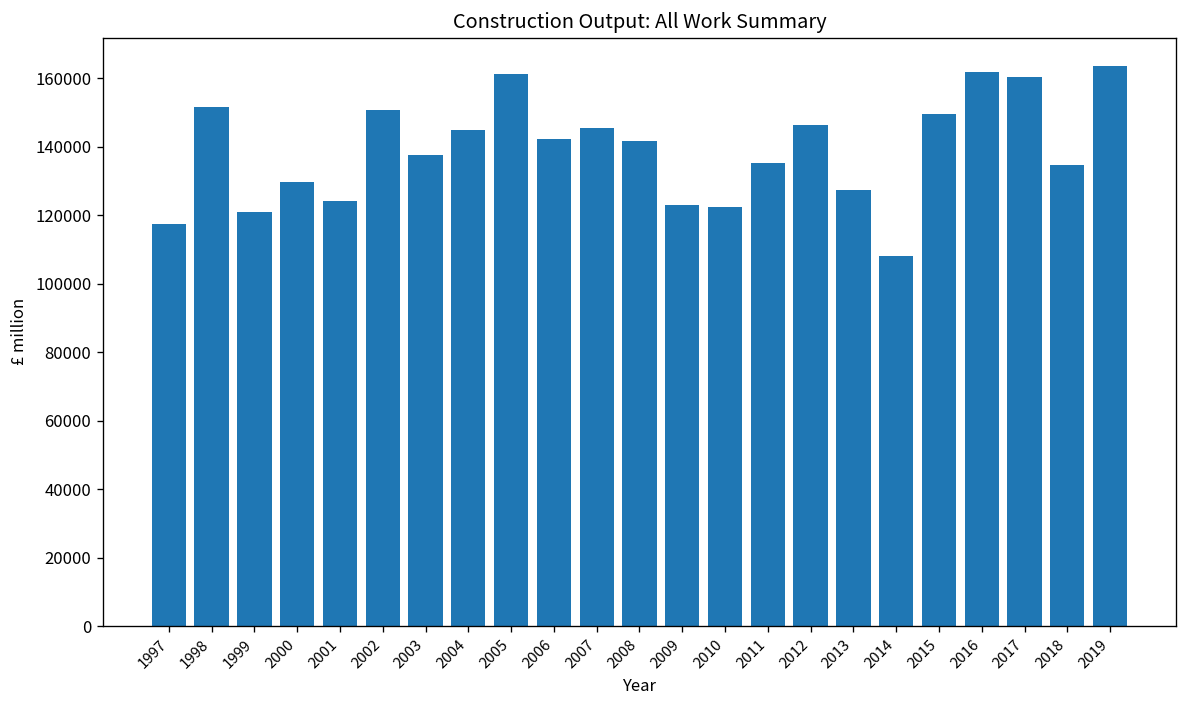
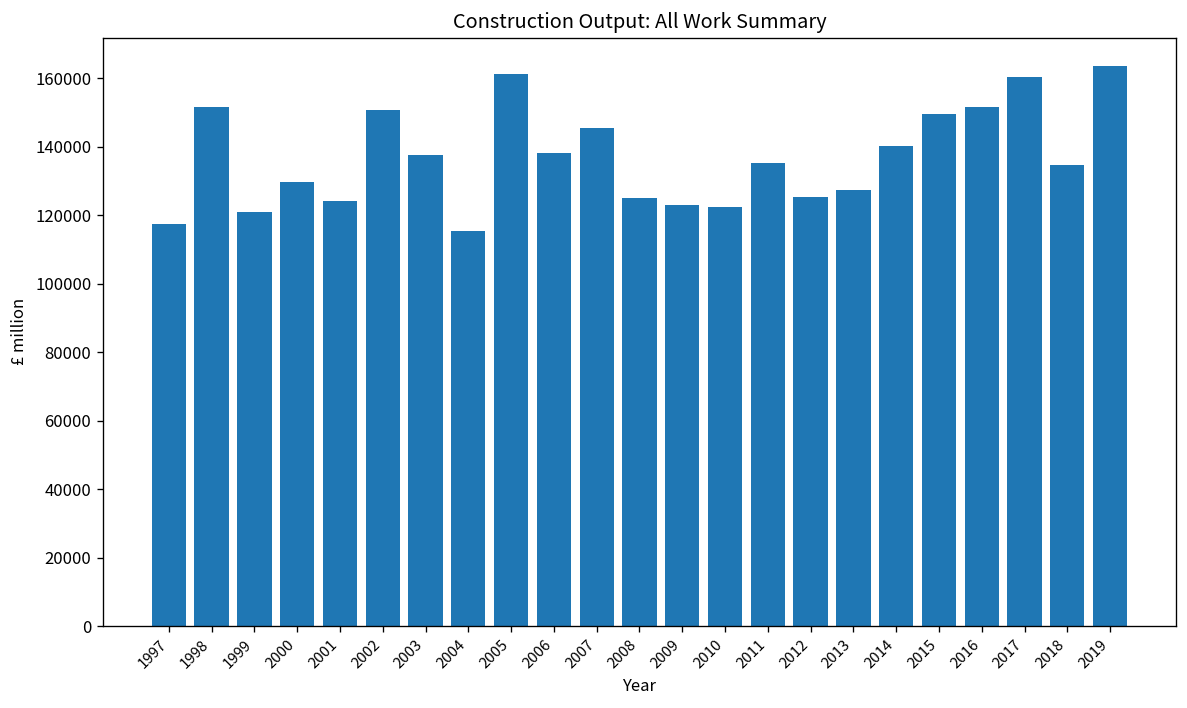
  {
    "1997": 118000,
    "1998": 152000,
    "1999": 121000,
    "2000": 130000,
    "2001": 124000,
    "2002": 151000,
    "2003": 137000,
-   "2004": 145000,
+   "2004": 115000,
    "2005": 161000,
-   "2006": 142000,
+   "2006": 138000,
    "2007": 145000,
-   "2008": 142000,
+   "2008": 125000,
    "2009": 123000,
    "2010": 122000,
    "2011": 135000,
-   "2012": 146000,
+   "2012": 125000,
    "2013": 127000,
-   "2014": 108000,
+   "2014": 140000,
    "2015": 150000,
-   "2016": 162000,
+   "2016": 151000,
    "2017": 160000,
    "2018": 135000,
    "2019": 164000
  }
